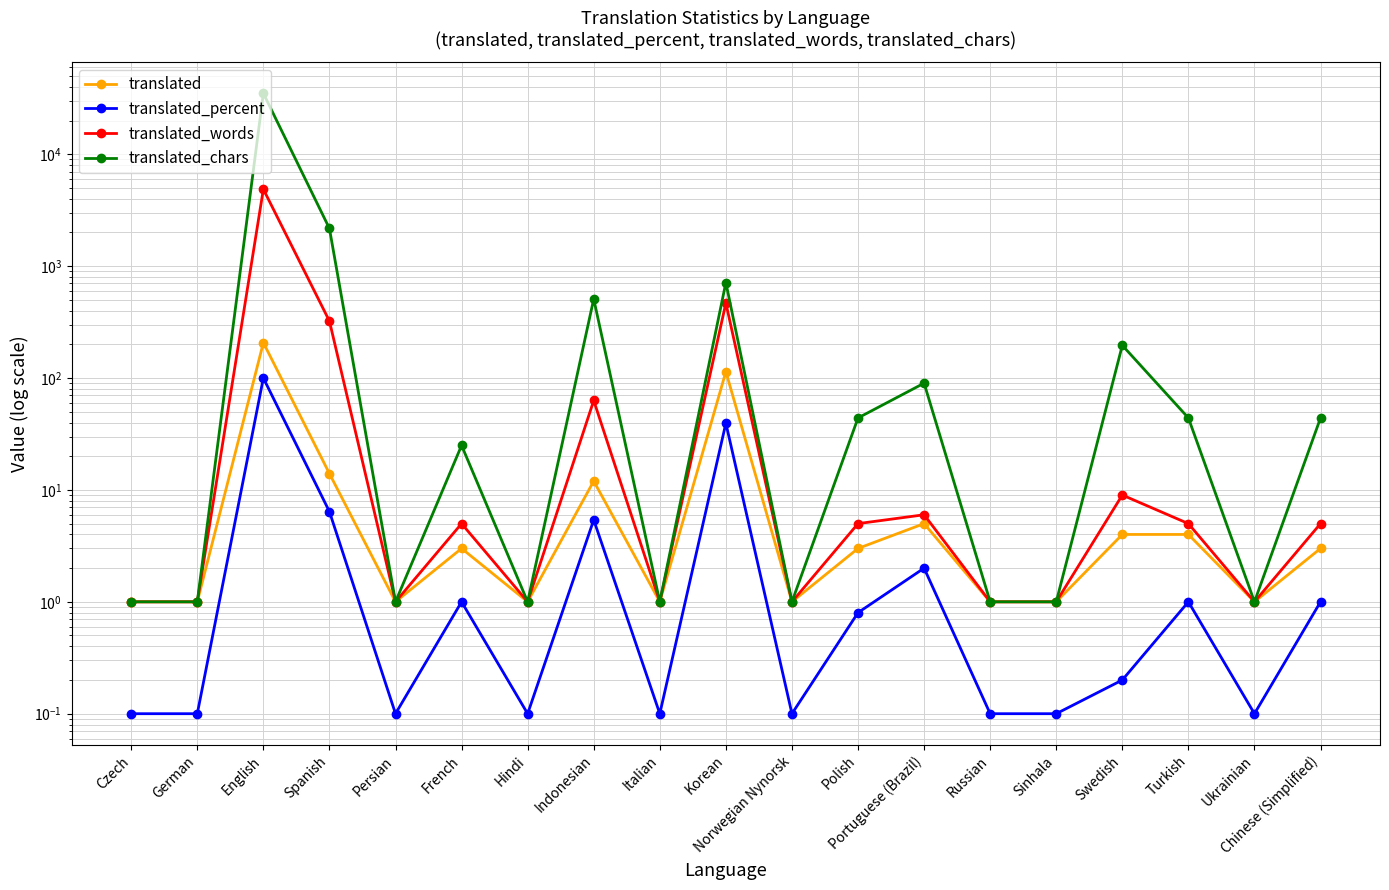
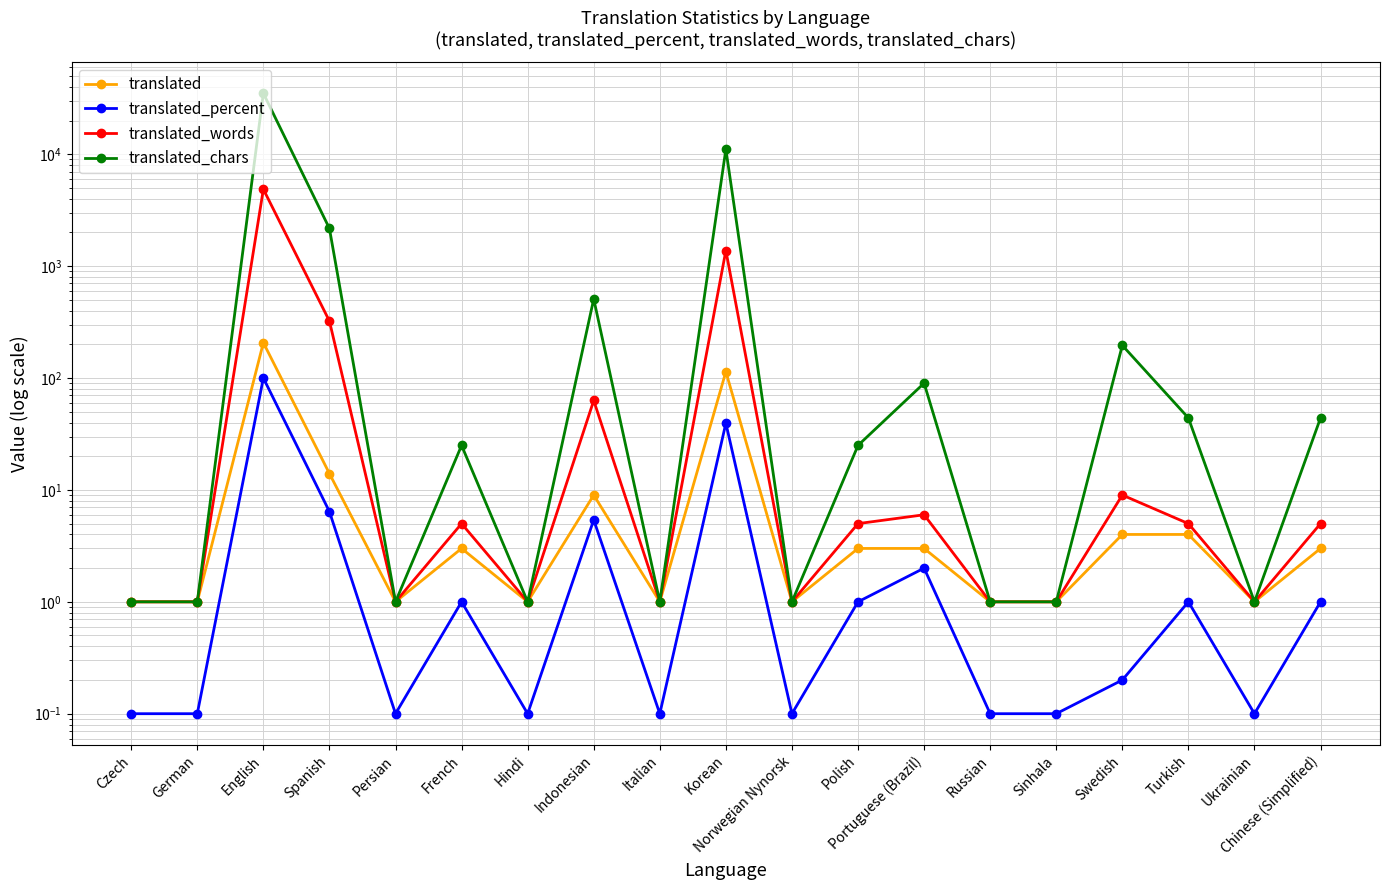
  {
    "translated": {
      "English": 210,
      "Spanish": 14,
      "French": 3.0,
-     "Indonesian": 12,
+     "Indonesian": 9,
      "Korean": 110,
      "Polish": 3.0,
-     "Portuguese (Brazil)": 5,
+     "Portuguese (Brazil)": 3.0,
      "Swedish": 4.0,
      "Turkish": 4.0,
      "Chinese (Simplified)": 3.0
    },
    "translated_percent": {
      "Czech": 0.1,
      "German": 0.1,
      "English": 100,
      "Spanish": 6,
      "Persian": 0.1,
      "French": 1.0,
      "Hindi": 0.1,
      "Indonesian": 5,
      "Italian": 0.1,
      "Korean": 40,
      "Norwegian Nynorsk": 0.1,
-     "Polish": 0.8,
+     "Polish": 1.0,
      "Portuguese (Brazil)": 2.0,
      "Russian": 0.1,
      "Sinhala": 0.1,
      "Swedish": 0.2,
      "Turkish": 1.0,
      "Ukrainian": 0.1,
      "Chinese (Simplified)": 1.0
    },
    "translated_words": {
      "English": 5000,
      "Spanish": 320,
      "French": 5,
      "Indonesian": 60,
-     "Korean": 470,
+     "Korean": 1400,
      "Polish": 5,
      "Portuguese (Brazil)": 6,
      "Swedish": 9,
      "Turkish": 5,
      "Chinese (Simplified)": 5
    },
    "translated_chars": {
      "Spanish": 2200,
      "French": 25,
      "Indonesian": 500,
-     "Korean": 700,
-     "Polish": 44,
+     "Korean": 11000,
+     "Polish": 25,
      "Portuguese (Brazil)": 90,
      "Swedish": 200,
      "Turkish": 44,
      "Chinese (Simplified)": 44
    }
  }
